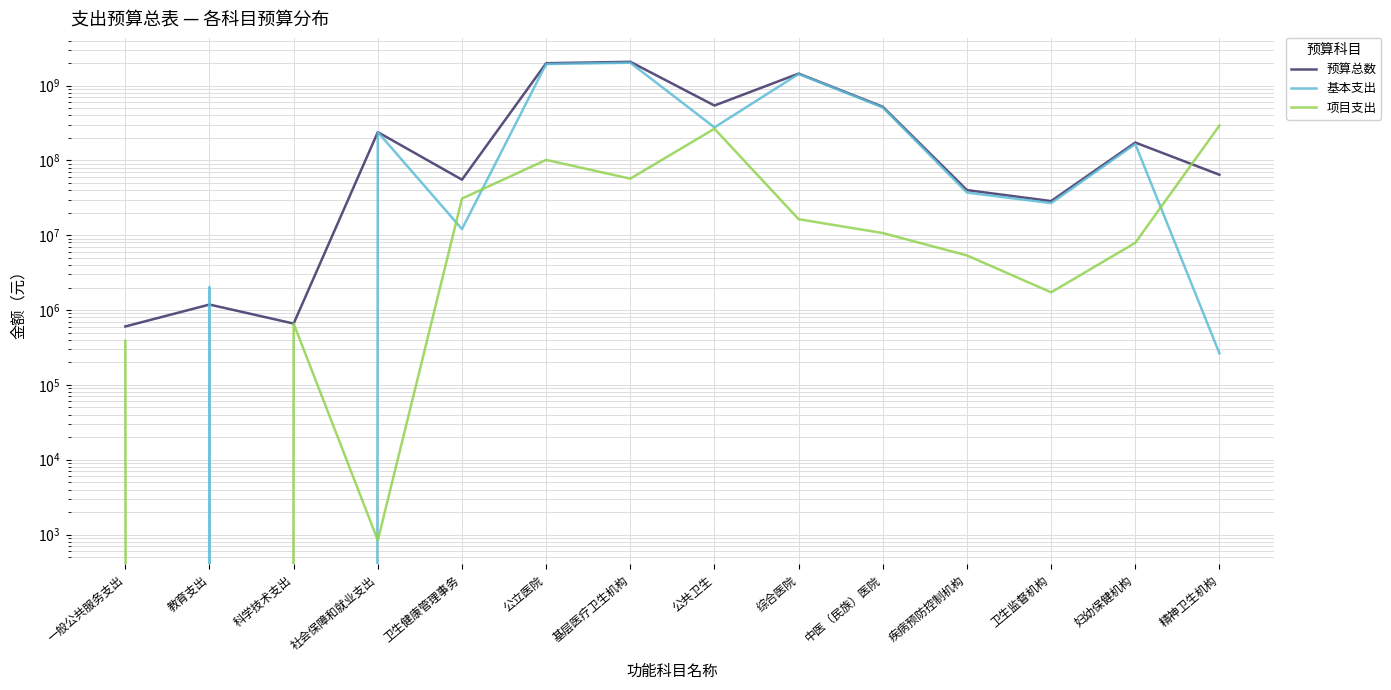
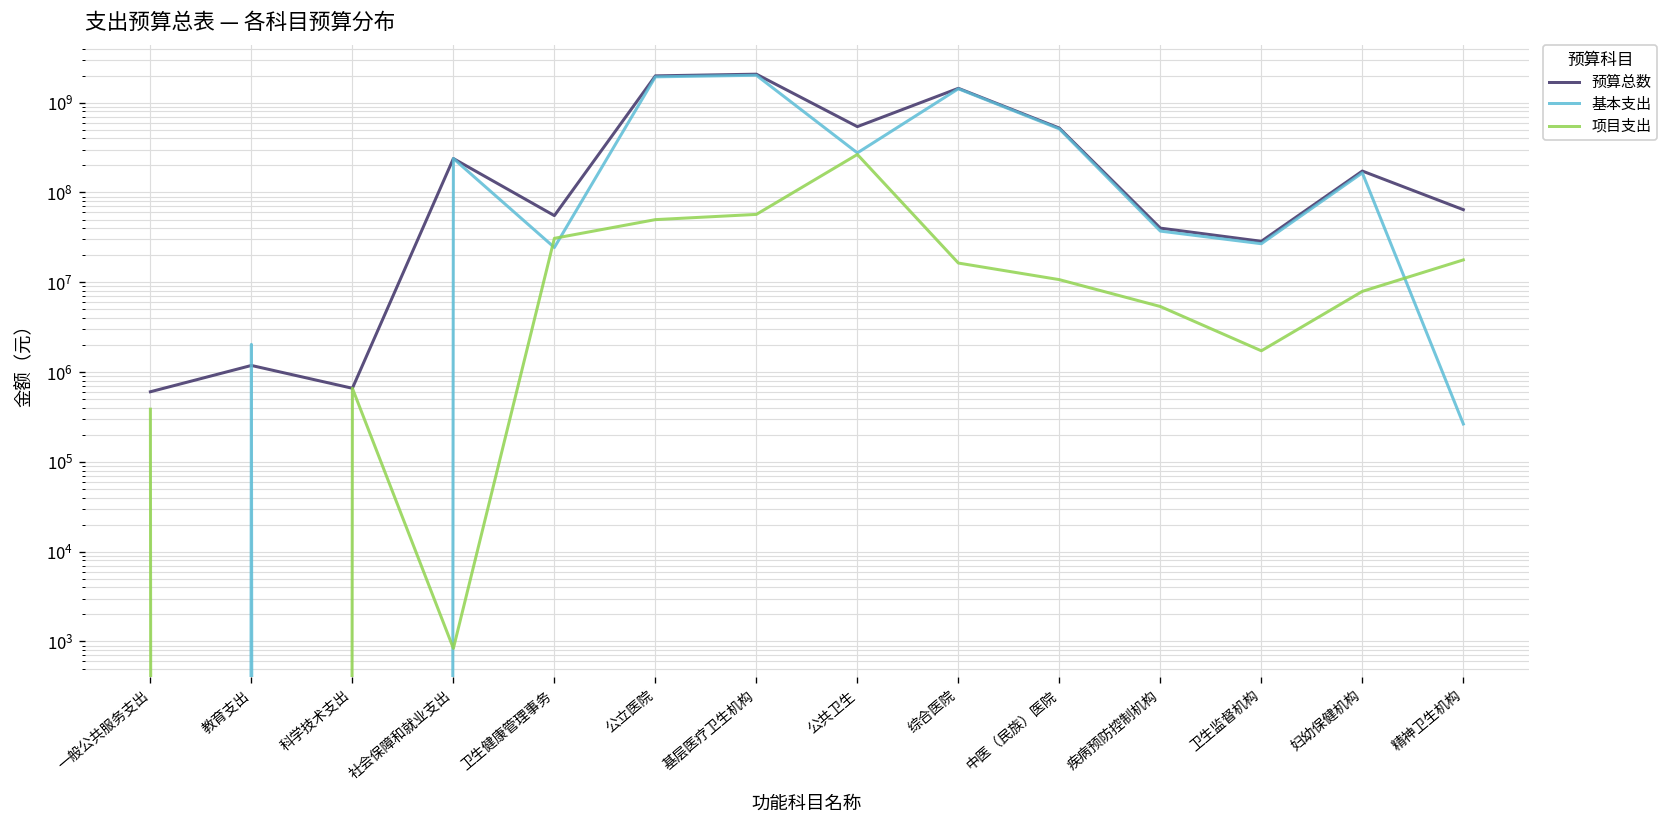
  {
    "预算总数": {
      "一般公共服务支出": 600000,
      "教育支出": 1200000,
      "卫生健康管理事务": 60000000,
      "公共卫生": 500000000,
      "精神卫生机构": 60000000
    },
    "基本支出": {
      "教育支出": 2000000,
-     "卫生健康管理事务": 12000000,
+     "卫生健康管理事务": 24000000,
      "精神卫生机构": 260000
    },
    "项目支出": {
      "一般公共服务支出": 400000,
      "社会保障和就业支出": 800,
      "卫生健康管理事务": 31000000,
-     "公立医院": 100000000,
+     "公立医院": 50000000,
      "基层医疗卫生机构": 60000000,
      "综合医院": 16000000,
      "中医（民族）医院": 11000000,
      "疾病预防控制机构": 5000000,
      "卫生监督机构": 1700000,
      "妇幼保健机构": 8000000,
-     "精神卫生机构": 290000000
+     "精神卫生机构": 18000000
    }
  }
